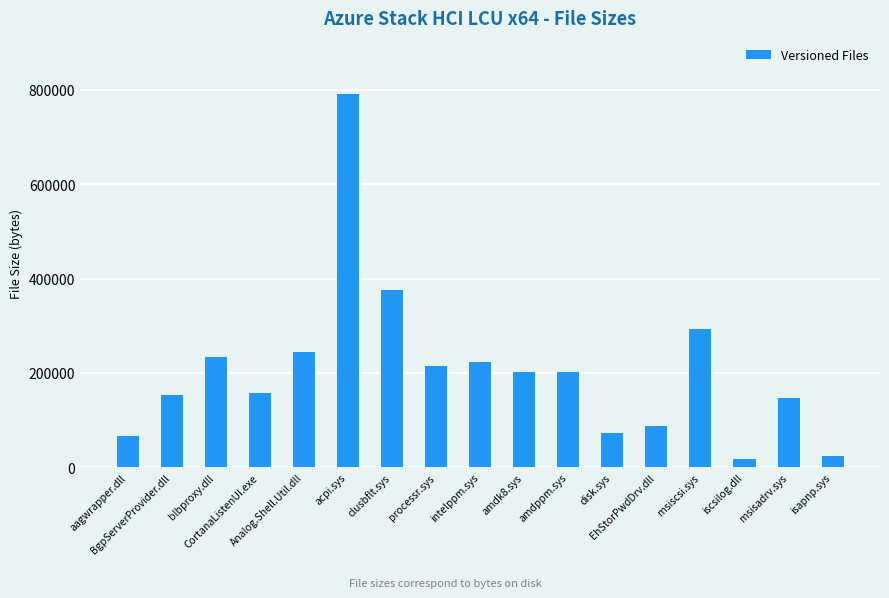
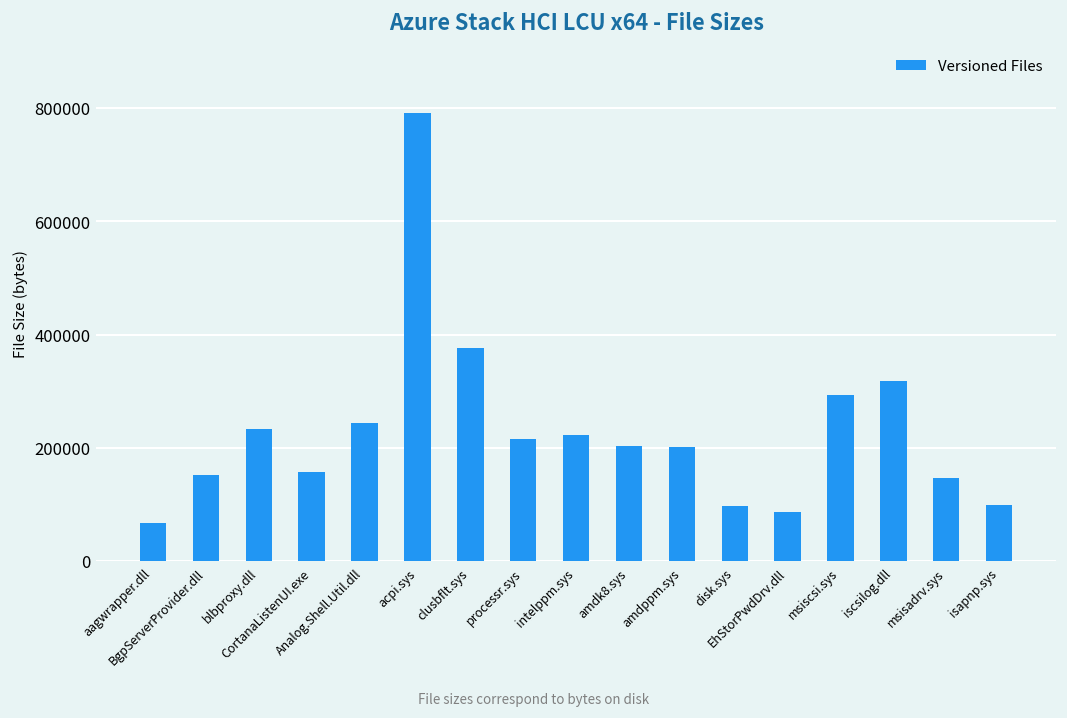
  {
    "aagwrapper.dll": 70000,
    "BgpServerProvider.dll": 150000,
    "blbproxy.dll": 230000,
    "CortanaListenUI.exe": 160000,
    "Analog.Shell.Util.dll": 240000,
    "acpi.sys": 790000,
    "clusbflt.sys": 380000,
    "processr.sys": 220000,
    "intelppm.sys": 220000,
    "amdk8.sys": 200000,
    "amdppm.sys": 200000,
-   "disk.sys": 70000,
+   "disk.sys": 100000,
    "EhStorPwdDrv.dll": 90000,
    "msiscsi.sys": 290000,
-   "iscsilog.dll": 20000,
+   "iscsilog.dll": 320000,
    "msisadrv.sys": 150000,
-   "isapnp.sys": 20000
+   "isapnp.sys": 100000
  }
